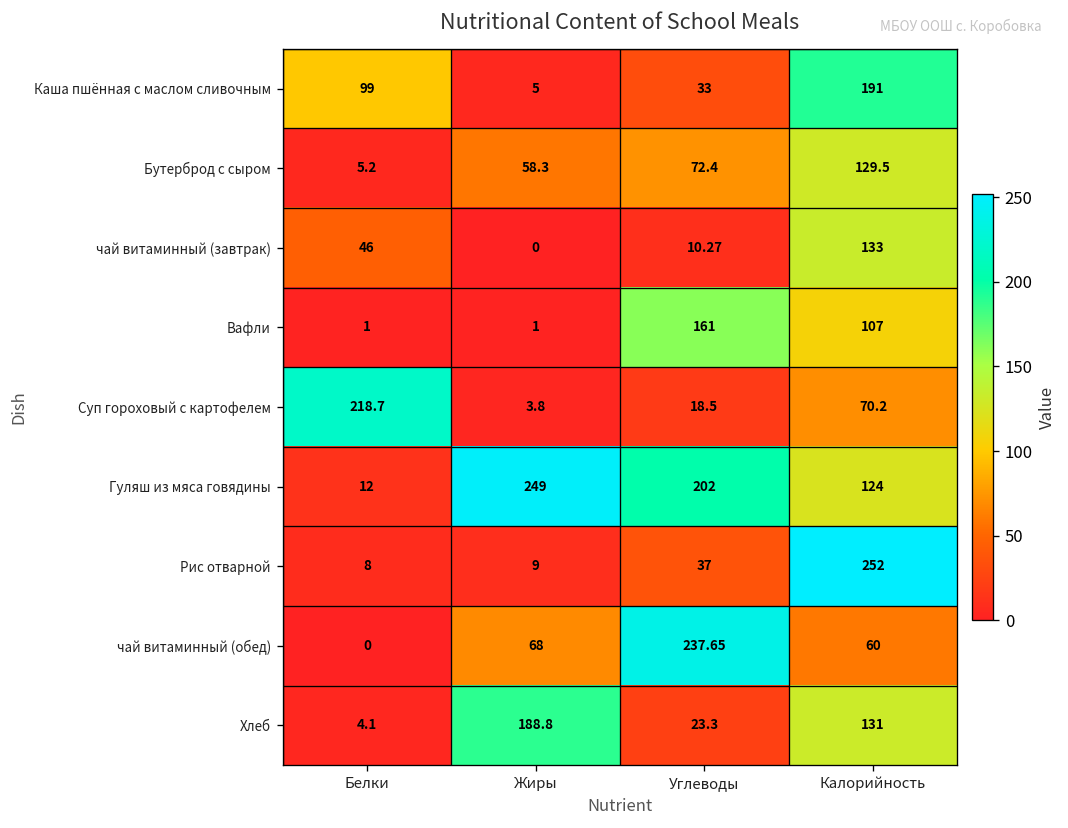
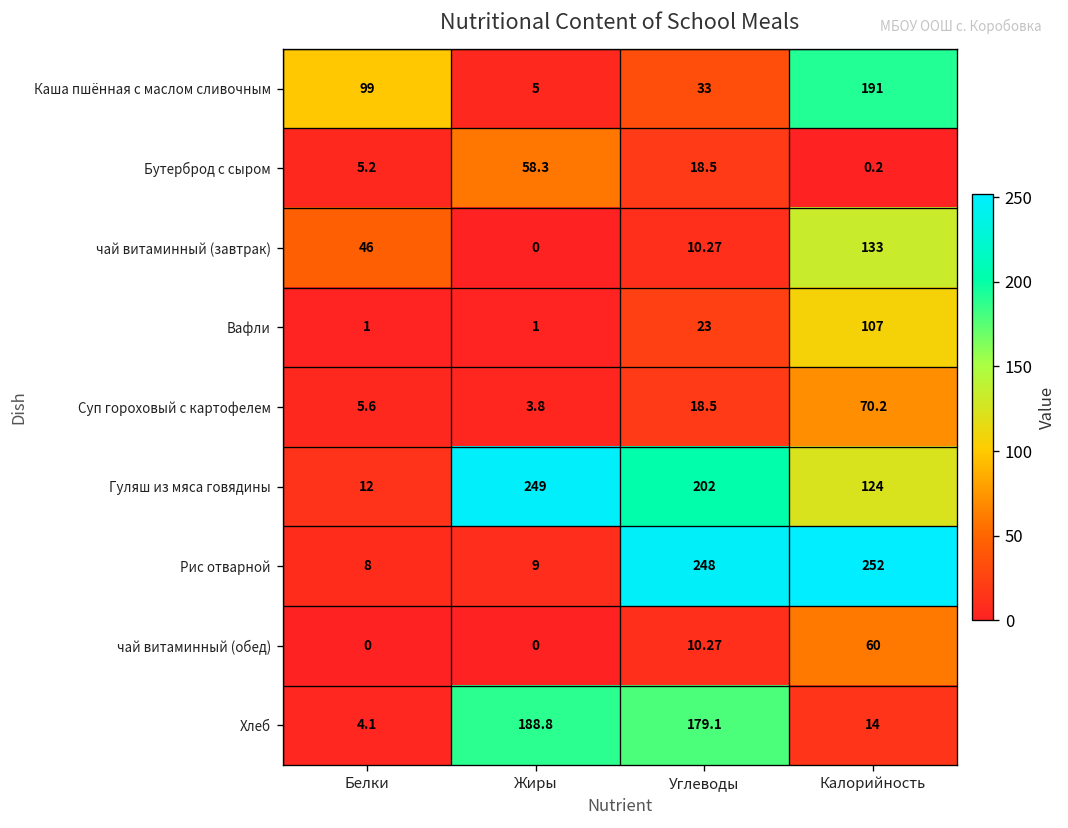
  {
    "Каша пшённая с маслом сливочным": {
      "Белки": 99,
      "Жиры": 5,
      "Углеводы": 33,
      "Калорийность": 191
    },
    "Бутерброд с сыром": {
      "Белки": 5.2,
      "Жиры": 58.3,
-     "Углеводы": 72.4,
-     "Калорийность": 129.5
+     "Углеводы": 18.5,
+     "Калорийность": 0.2
    },
    "чай витаминный (завтрак)": {
      "Белки": 46,
      "Жиры": 0,
      "Углеводы": 10.27,
      "Калорийность": 133
    },
    "Вафли": {
      "Белки": 1,
      "Жиры": 1,
-     "Углеводы": 161,
+     "Углеводы": 23,
      "Калорийность": 107
    },
    "Суп гороховый с картофелем": {
-     "Белки": 218.7,
+     "Белки": 5.6,
      "Жиры": 3.8,
      "Углеводы": 18.5,
      "Калорийность": 70.2
    },
    "Гуляш из мяса говядины": {
      "Белки": 12,
      "Жиры": 249,
      "Углеводы": 202,
      "Калорийность": 124
    },
    "Рис отварной": {
      "Белки": 8,
      "Жиры": 9,
-     "Углеводы": 37,
+     "Углеводы": 248,
      "Калорийность": 252
    },
    "чай витаминный (обед)": {
      "Белки": 0,
-     "Жиры": 68,
-     "Углеводы": 237.65,
+     "Жиры": 0,
+     "Углеводы": 10.27,
      "Калорийность": 60
    },
    "Хлеб": {
      "Белки": 4.1,
      "Жиры": 188.8,
-     "Углеводы": 23.3,
-     "Калорийность": 131
+     "Углеводы": 179.1,
+     "Калорийность": 14
    }
  }
